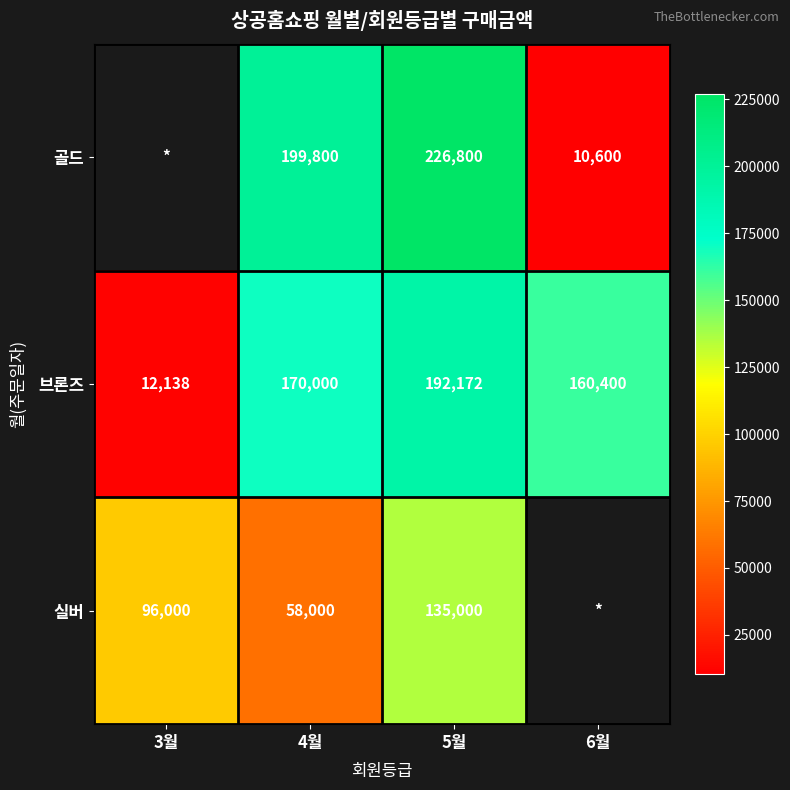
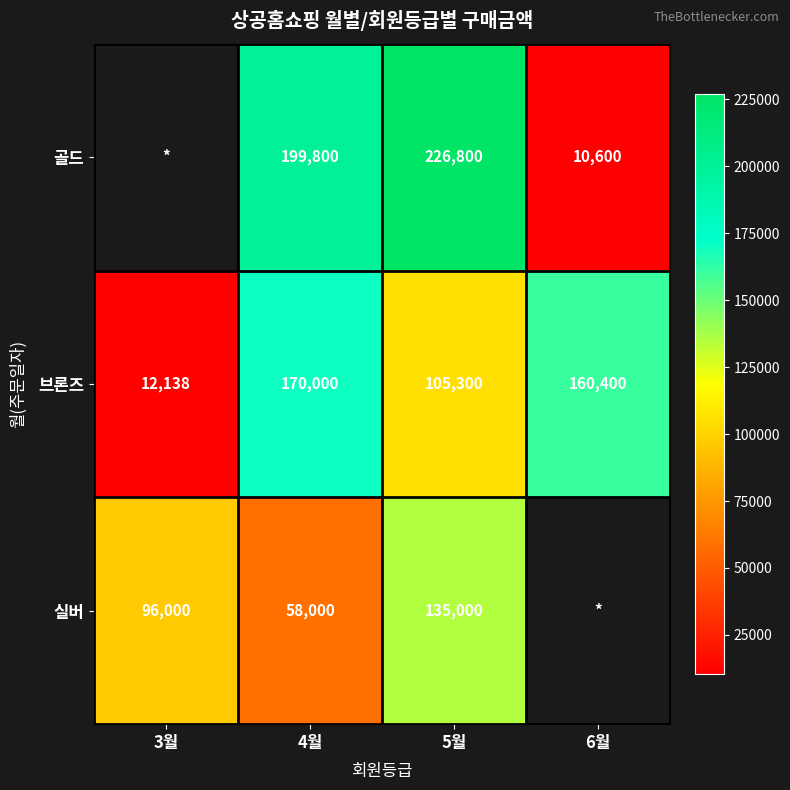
  {
    "골드": {
      "4월": "199,800",
      "5월": "226,800",
      "6월": "10,600"
    },
    "브론즈": {
      "3월": "12,138",
      "4월": "170,000",
-     "5월": "192,172",
+     "5월": "105,300",
      "6월": "160,400"
    },
    "실버": {
      "3월": "96,000",
      "4월": "58,000",
      "5월": "135,000"
    }
  }
